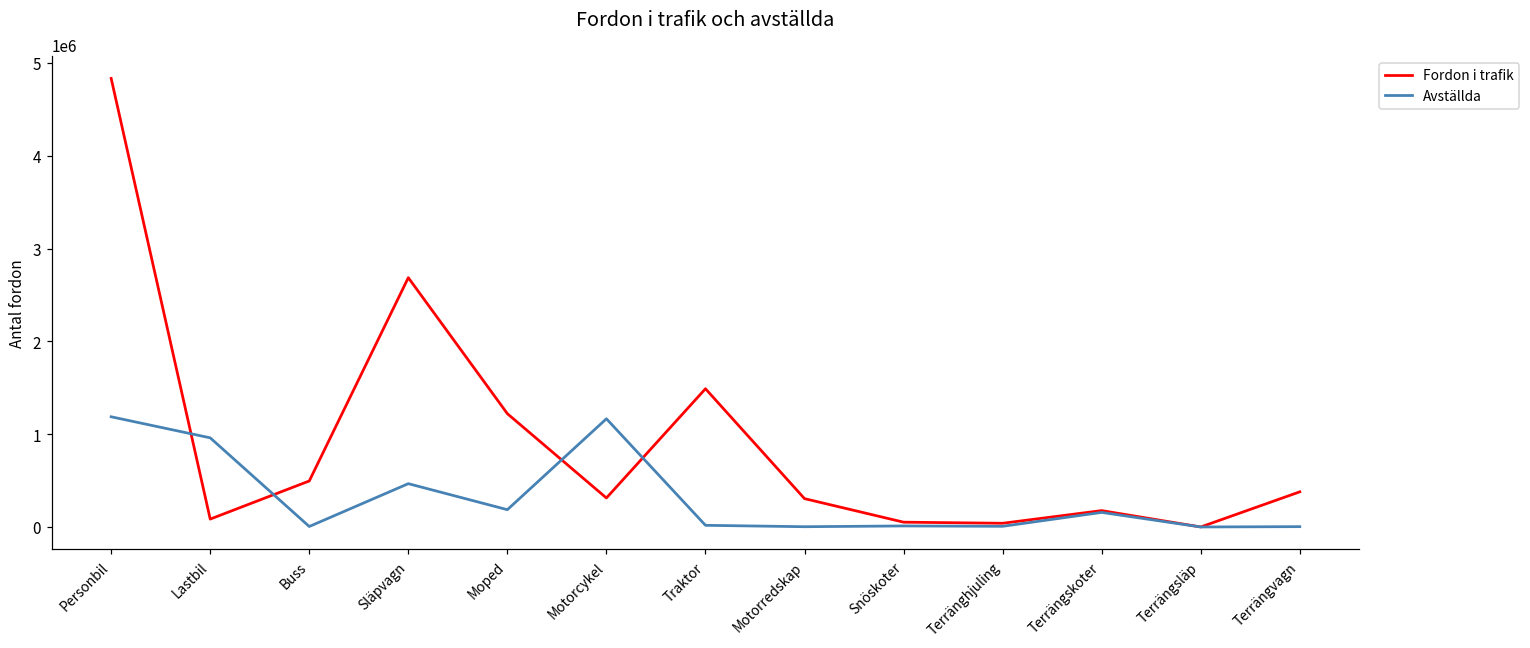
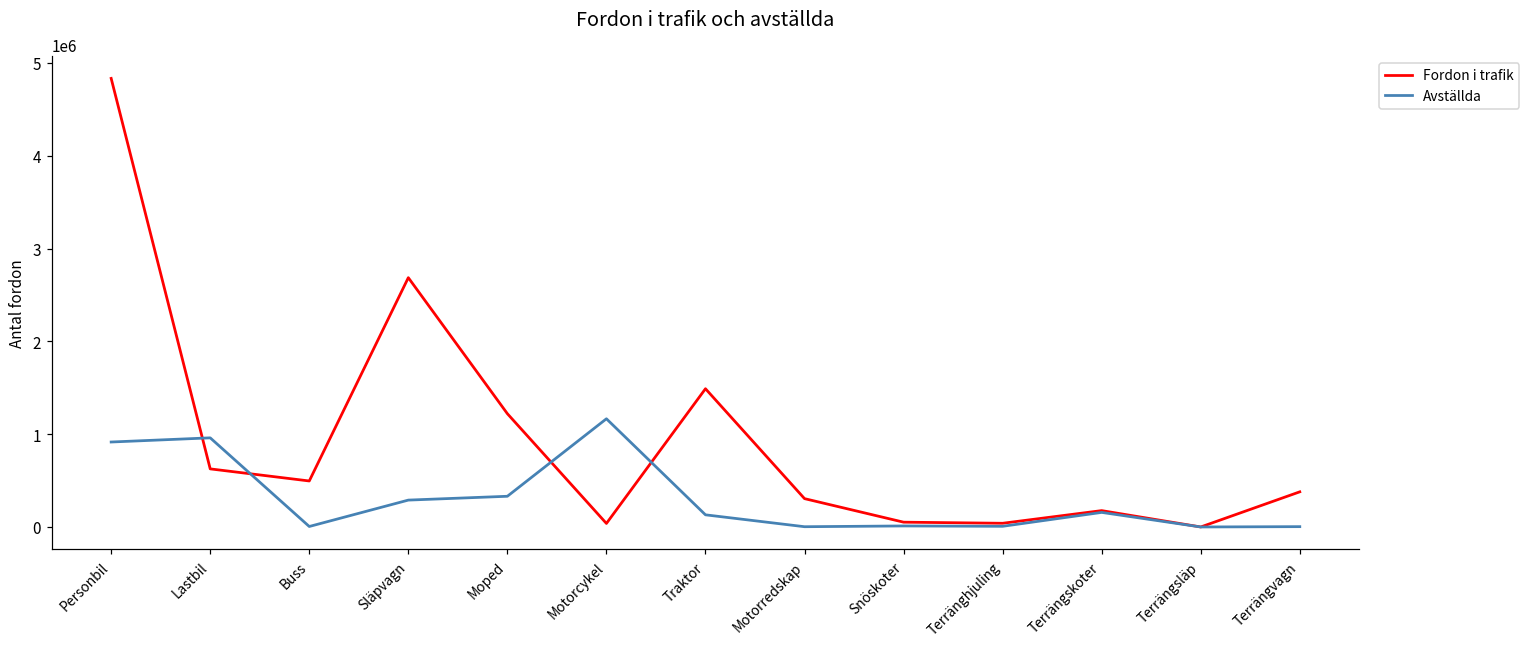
  {
    "Fordon i trafik": {
      "Personbil": 4800000,
-     "Lastbil": 100000,
+     "Lastbil": 600000,
      "Buss": 500000,
      "Släpvagn": 2700000,
      "Moped": 1200000,
-     "Motorcykel": 300000,
+     "Motorcykel": 0,
      "Traktor": 1500000,
      "Motorredskap": 300000,
      "Snöskoter": 100000,
      "Terränghjuling": 0,
      "Terrängvagn": 400000
    },
    "Avställda": {
-     "Personbil": 1200000,
+     "Personbil": 900000,
      "Lastbil": 1000000,
      "Buss": 0,
-     "Släpvagn": 500000,
-     "Moped": 200000,
+     "Släpvagn": 300000,
+     "Moped": 300000,
      "Motorcykel": 1200000,
-     "Traktor": 0,
+     "Traktor": 100000,
      "Motorredskap": 0,
      "Snöskoter": 0,
      "Terränghjuling": 0,
      "Terrängvagn": 0
    }
  }
